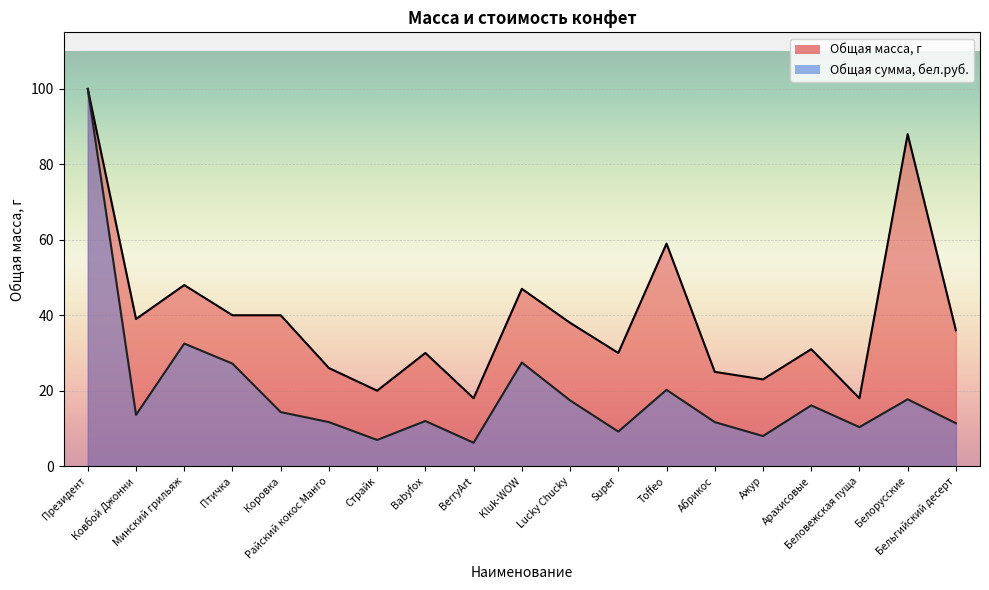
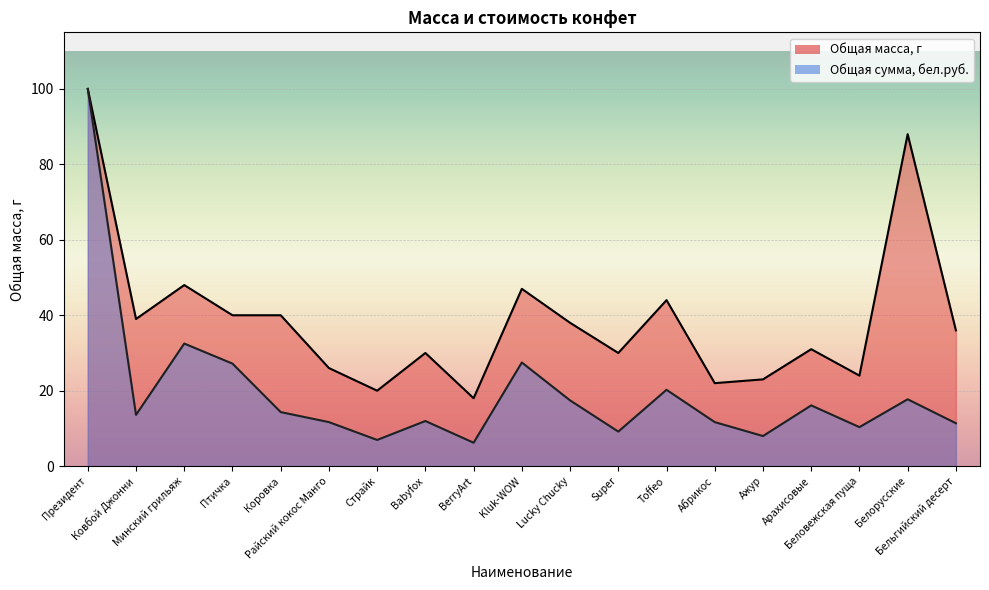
  {
    "Общая масса, г": {
      "Ковбой Джонни": 39,
      "Минский грильяж": 48,
      "Птичка": 40,
      "Коровка": 40,
      "Райский кокос Манго": 26,
      "Страйк": 20,
      "Babyfox": 30,
      "BerryArt": 18,
      "Kluk-WOW": 47,
      "Lucky Chucky": 38,
      "Super": 30,
-     "Toffeo": 59,
-     "Абрикос": 25,
+     "Toffeo": 44,
+     "Абрикос": 22,
      "Ажур": 23,
      "Арахисовые": 31,
-     "Беловежская пуща": 18,
+     "Беловежская пуща": 24,
      "Белорусские": 88,
      "Бельгийский десерт": 36
    }
  }
